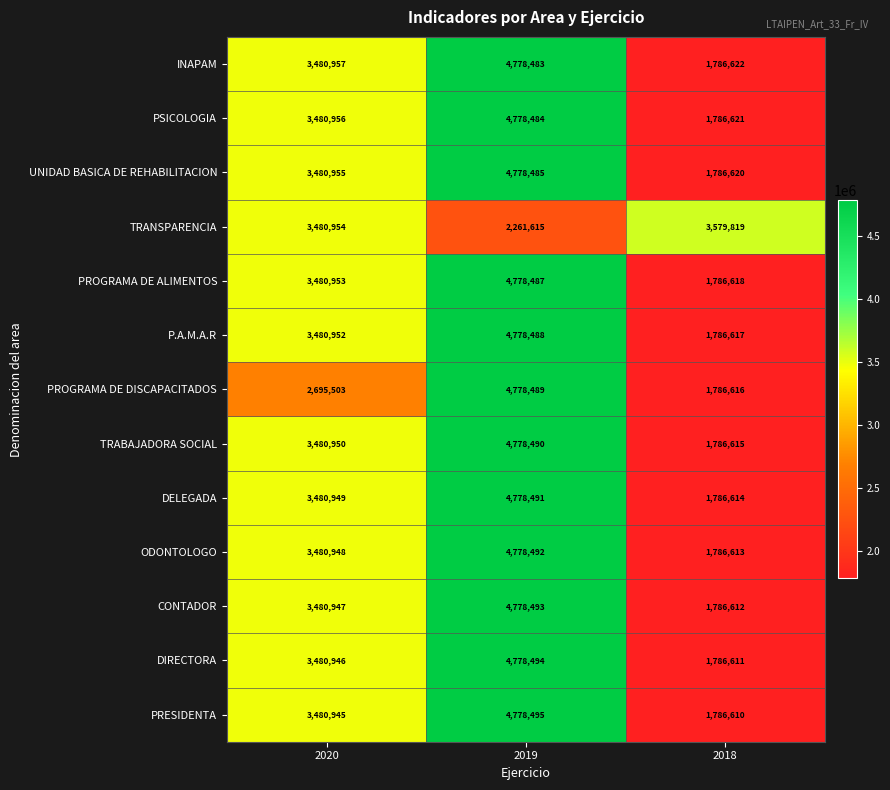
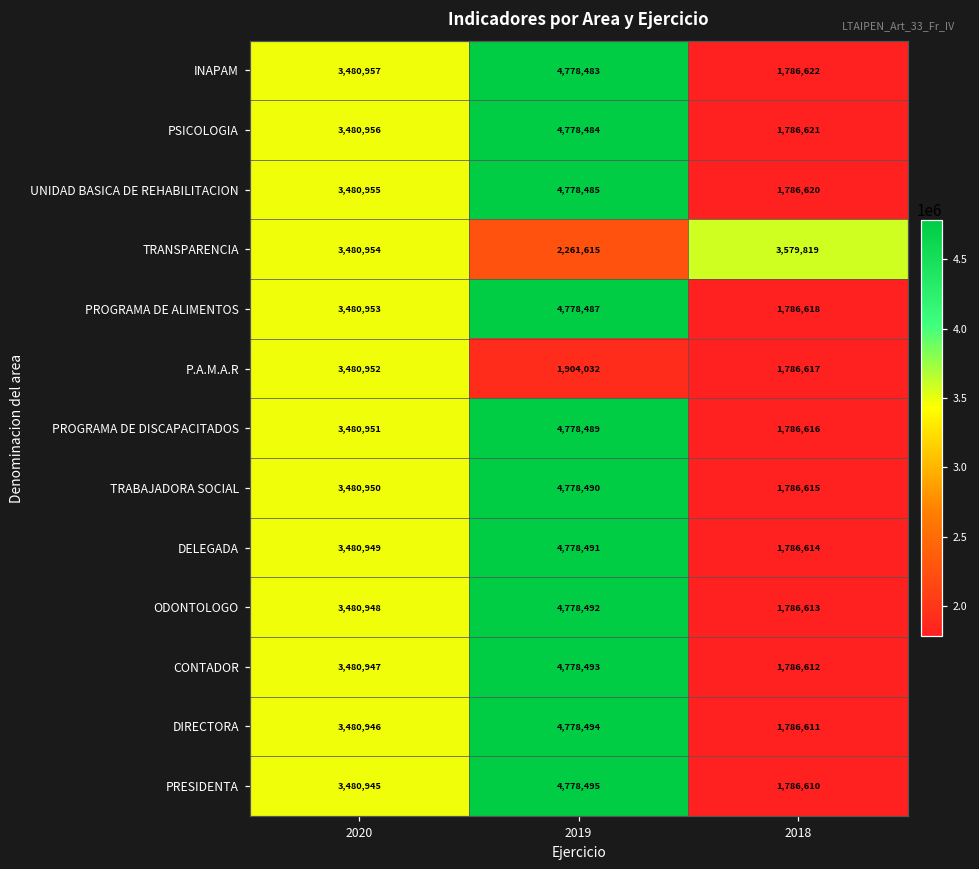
  {
    "INAPAM": {
      "2020": "3,480,957",
      "2019": "4,778,483",
      "2018": "1,786,622"
    },
    "PSICOLOGIA": {
      "2020": "3,480,956",
      "2019": "4,778,484",
      "2018": "1,786,621"
    },
    "UNIDAD BASICA DE REHABILITACION": {
      "2020": "3,480,955",
      "2019": "4,778,485",
      "2018": "1,786,620"
    },
    "TRANSPARENCIA": {
      "2020": "3,480,954",
      "2019": "2,261,615",
      "2018": "3,579,819"
    },
    "PROGRAMA DE ALIMENTOS": {
      "2020": "3,480,953",
      "2019": "4,778,487",
      "2018": "1,786,618"
    },
    "P.A.M.A.R": {
      "2020": "3,480,952",
-     "2019": "4,778,488",
+     "2019": "1,904,032",
      "2018": "1,786,617"
    },
    "PROGRAMA DE DISCAPACITADOS": {
-     "2020": "2,695,503",
+     "2020": "3,480,951",
      "2019": "4,778,489",
      "2018": "1,786,616"
    },
    "TRABAJADORA SOCIAL": {
      "2020": "3,480,950",
      "2019": "4,778,490",
      "2018": "1,786,615"
    },
    "DELEGADA": {
      "2020": "3,480,949",
      "2019": "4,778,491",
      "2018": "1,786,614"
    },
    "ODONTOLOGO": {
      "2020": "3,480,948",
      "2019": "4,778,492",
      "2018": "1,786,613"
    },
    "CONTADOR": {
      "2020": "3,480,947",
      "2019": "4,778,493",
      "2018": "1,786,612"
    },
    "DIRECTORA": {
      "2020": "3,480,946",
      "2019": "4,778,494",
      "2018": "1,786,611"
    },
    "PRESIDENTA": {
      "2020": "3,480,945",
      "2019": "4,778,495",
      "2018": "1,786,610"
    }
  }
